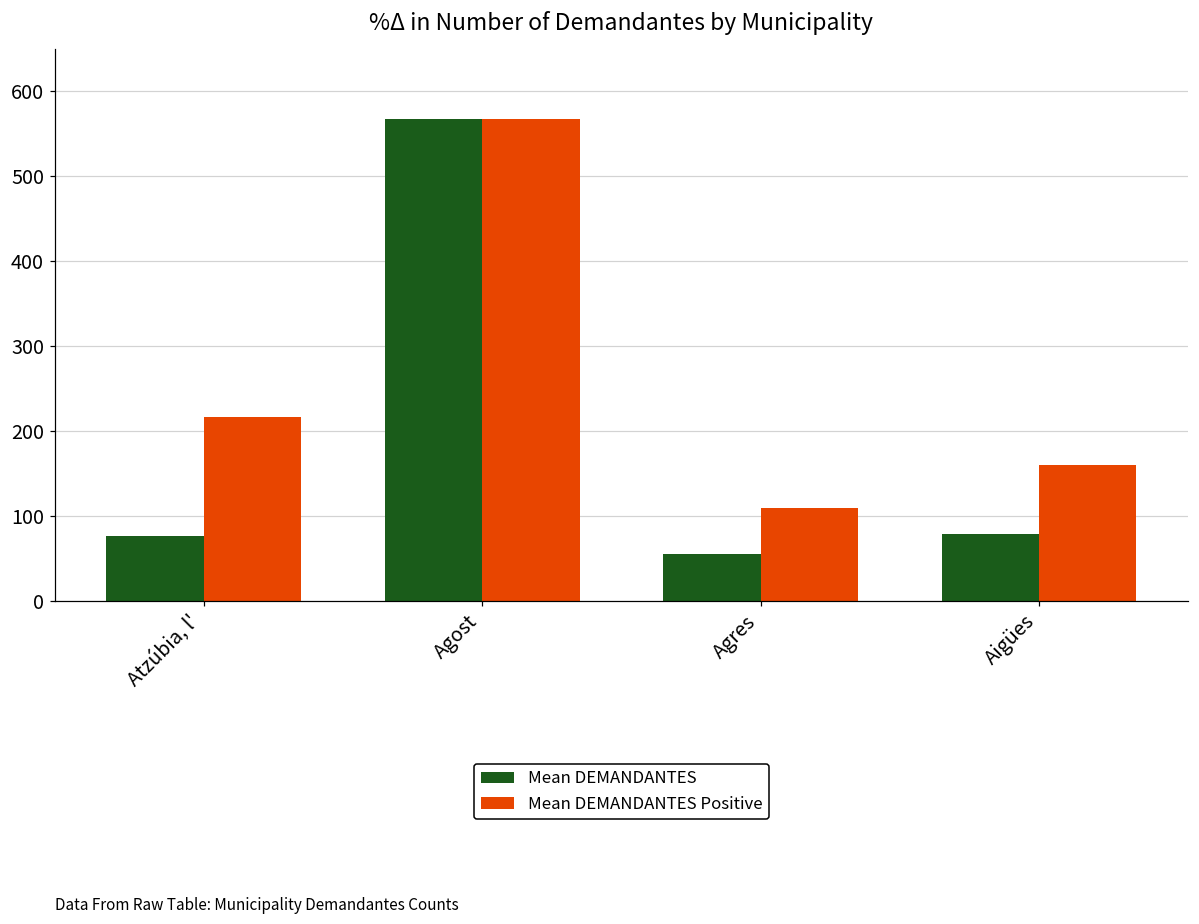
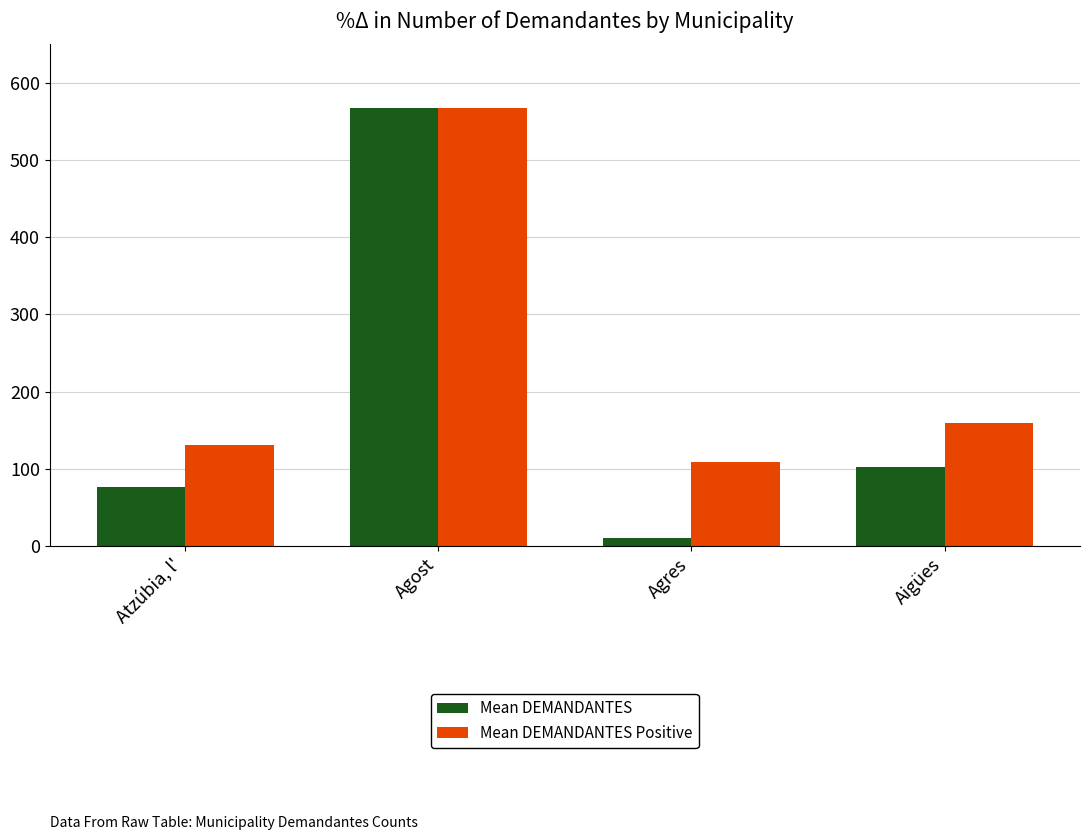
  {
    "Mean DEMANDANTES": {
      "Atzúbia, l'": 80,
      "Agost": 570,
-     "Agres": 60,
-     "Aigües": 80
+     "Agres": 10,
+     "Aigües": 100
    },
    "Mean DEMANDANTES Positive": {
-     "Atzúbia, l'": 220,
+     "Atzúbia, l'": 130,
      "Agost": 570,
      "Agres": 110,
      "Aigües": 160
    }
  }
